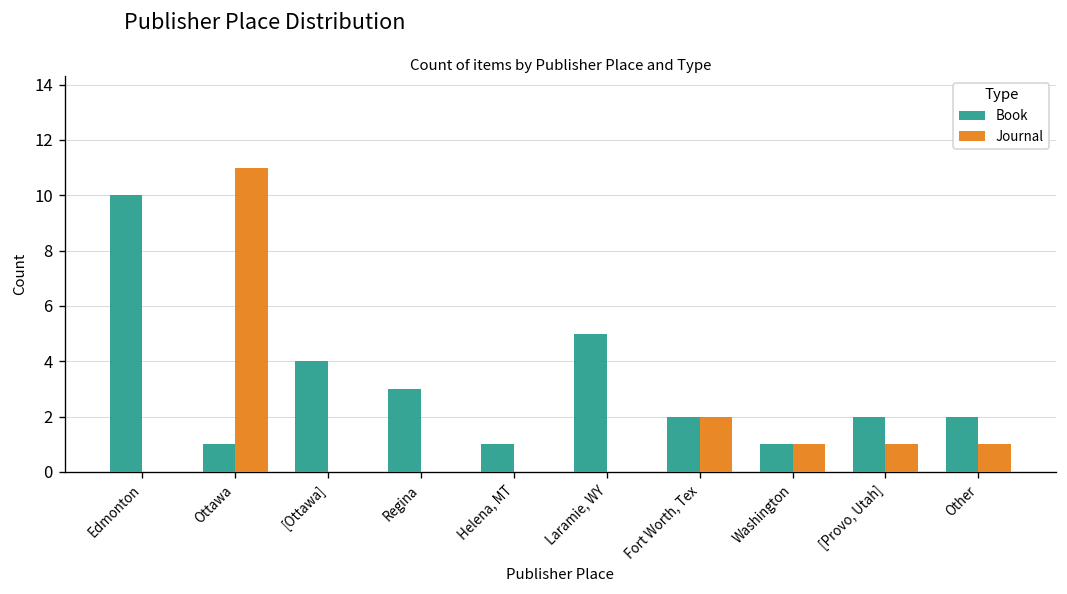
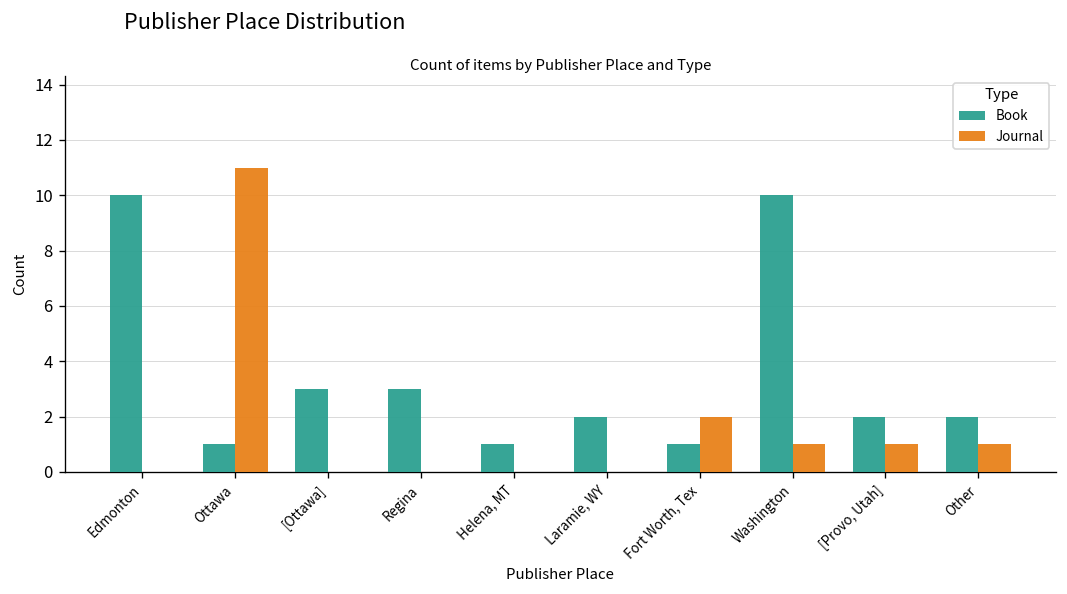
  {
    "Book": {
      "Edmonton": 10,
      "Ottawa": 1,
-     "[Ottawa]": 4,
+     "[Ottawa]": 3,
      "Regina": 3,
      "Helena, MT": 1,
-     "Laramie, WY": 5,
-     "Fort Worth, Tex": 2,
-     "Washington": 1,
+     "Laramie, WY": 2,
+     "Fort Worth, Tex": 1,
+     "Washington": 10,
      "[Provo, Utah]": 2,
      "Other": 2
    },
    "Journal": {
      "Edmonton": 0,
      "Ottawa": 11,
      "[Ottawa]": 0,
      "Regina": 0,
      "Helena, MT": 0,
      "Laramie, WY": 0,
      "Fort Worth, Tex": 2,
      "Washington": 1,
      "[Provo, Utah]": 1,
      "Other": 1
    }
  }
